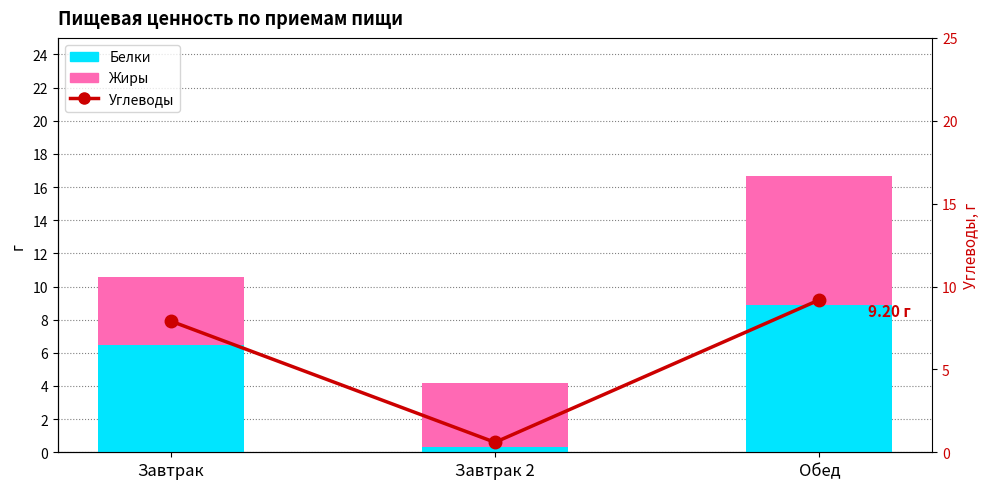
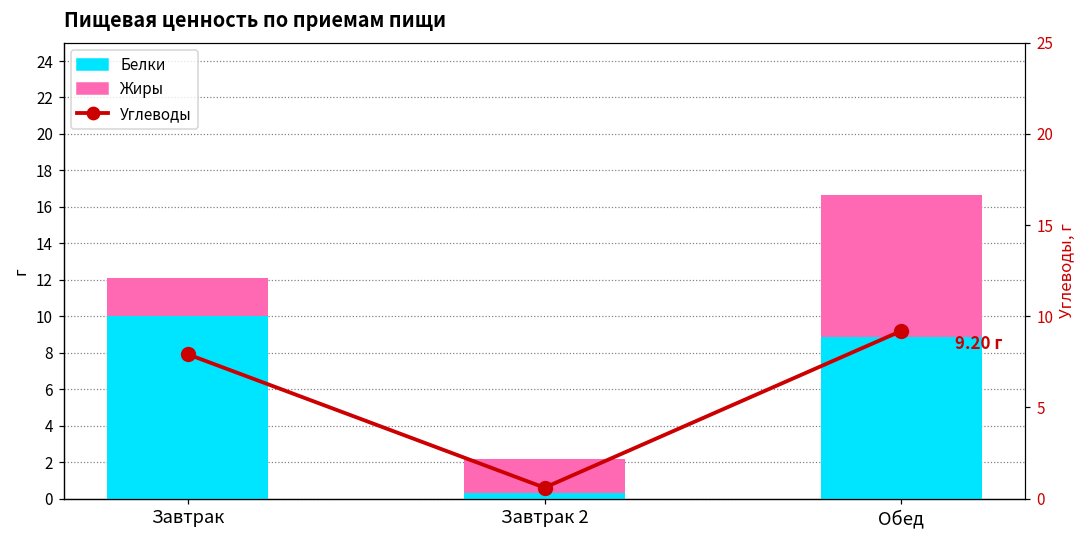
  {
    "Белки": {
-     "Завтрак": 6.5,
+     "Завтрак": 10.0,
      "Завтрак 2": 0.3
    },
    "Жиры": {
-     "Завтрак": 4.1,
-     "Завтрак 2": 3.9,
+     "Завтрак": 2.1,
+     "Завтрак 2": 1.9,
      "Обед": 7.8
    },
    "Углеводы": {
      "Завтрак": 7.9,
      "Завтрак 2": 0.6,
      "Обед": 9.2
    }
  }
